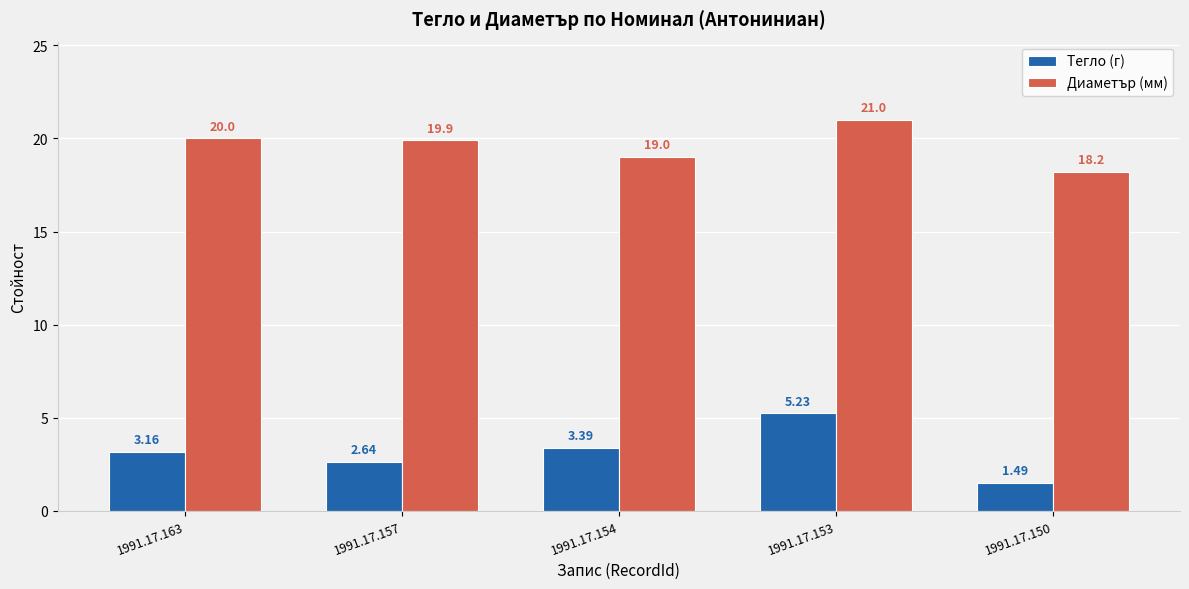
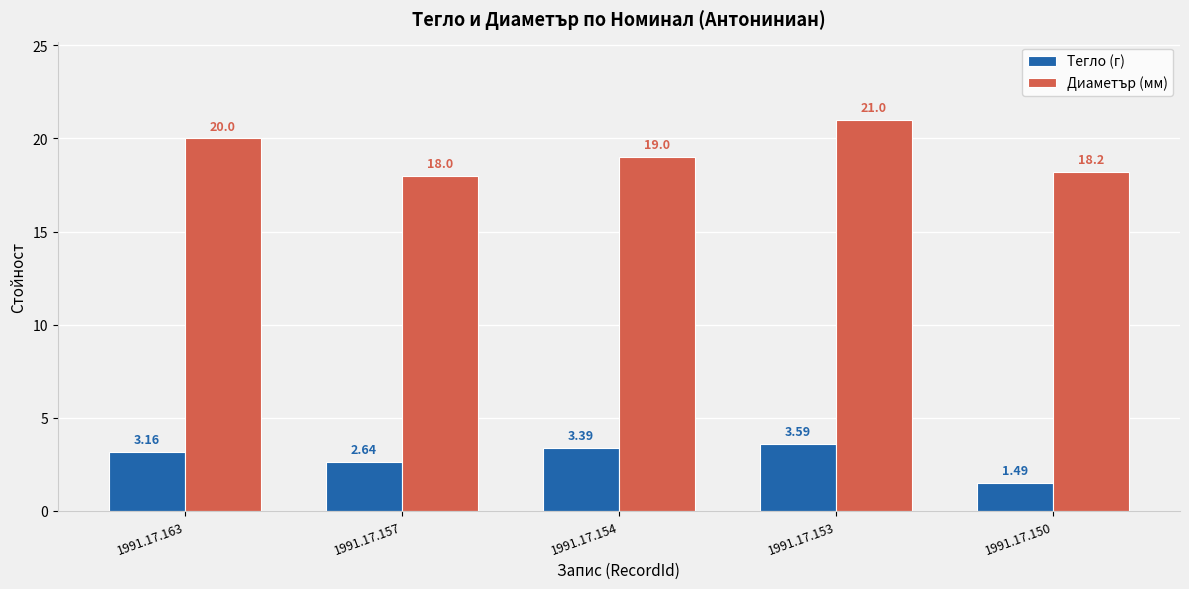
  {
    "Тегло (г)": {
      "1991.17.163": 3.16,
      "1991.17.157": 2.64,
      "1991.17.154": 3.39,
-     "1991.17.153": 5.23,
+     "1991.17.153": 3.59,
      "1991.17.150": 1.49
    },
    "Диаметър (мм)": {
      "1991.17.163": 20.0,
-     "1991.17.157": 19.9,
+     "1991.17.157": 18.0,
      "1991.17.154": 19.0,
      "1991.17.153": 21.0,
      "1991.17.150": 18.2
    }
  }
